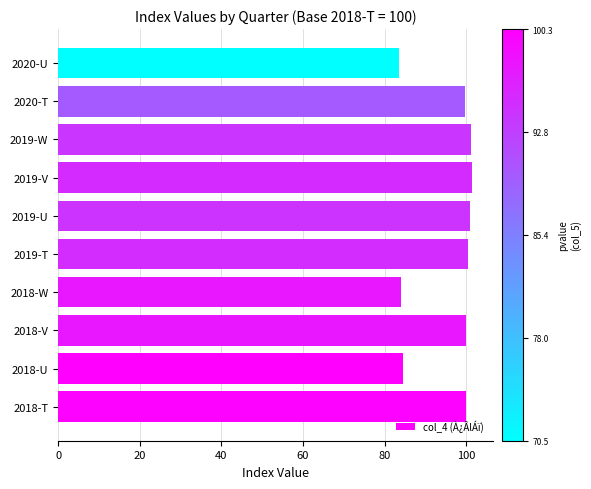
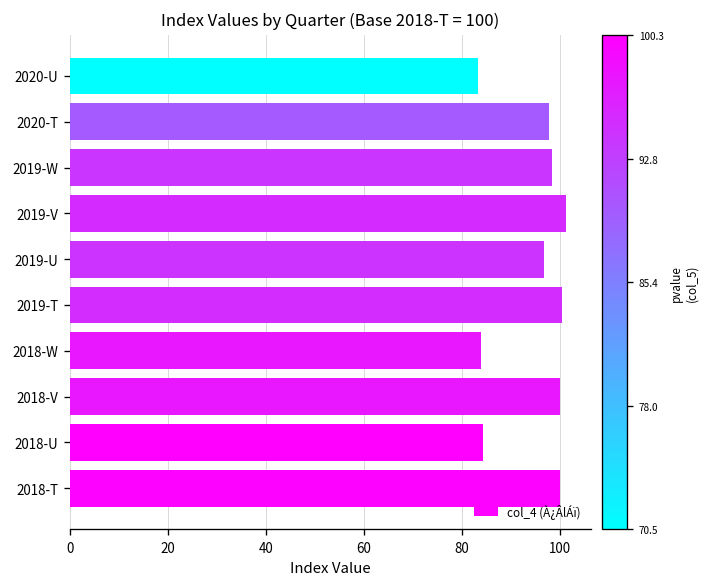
  {
    "2020-U": 83,
-   "2020-T": 100,
-   "2019-W": 101,
+   "2020-T": 98,
+   "2019-W": 99,
    "2019-V": 101,
-   "2019-U": 101,
+   "2019-U": 97,
    "2019-T": 101,
    "2018-W": 84,
    "2018-V": 100,
    "2018-U": 84,
    "2018-T": 100
  }
